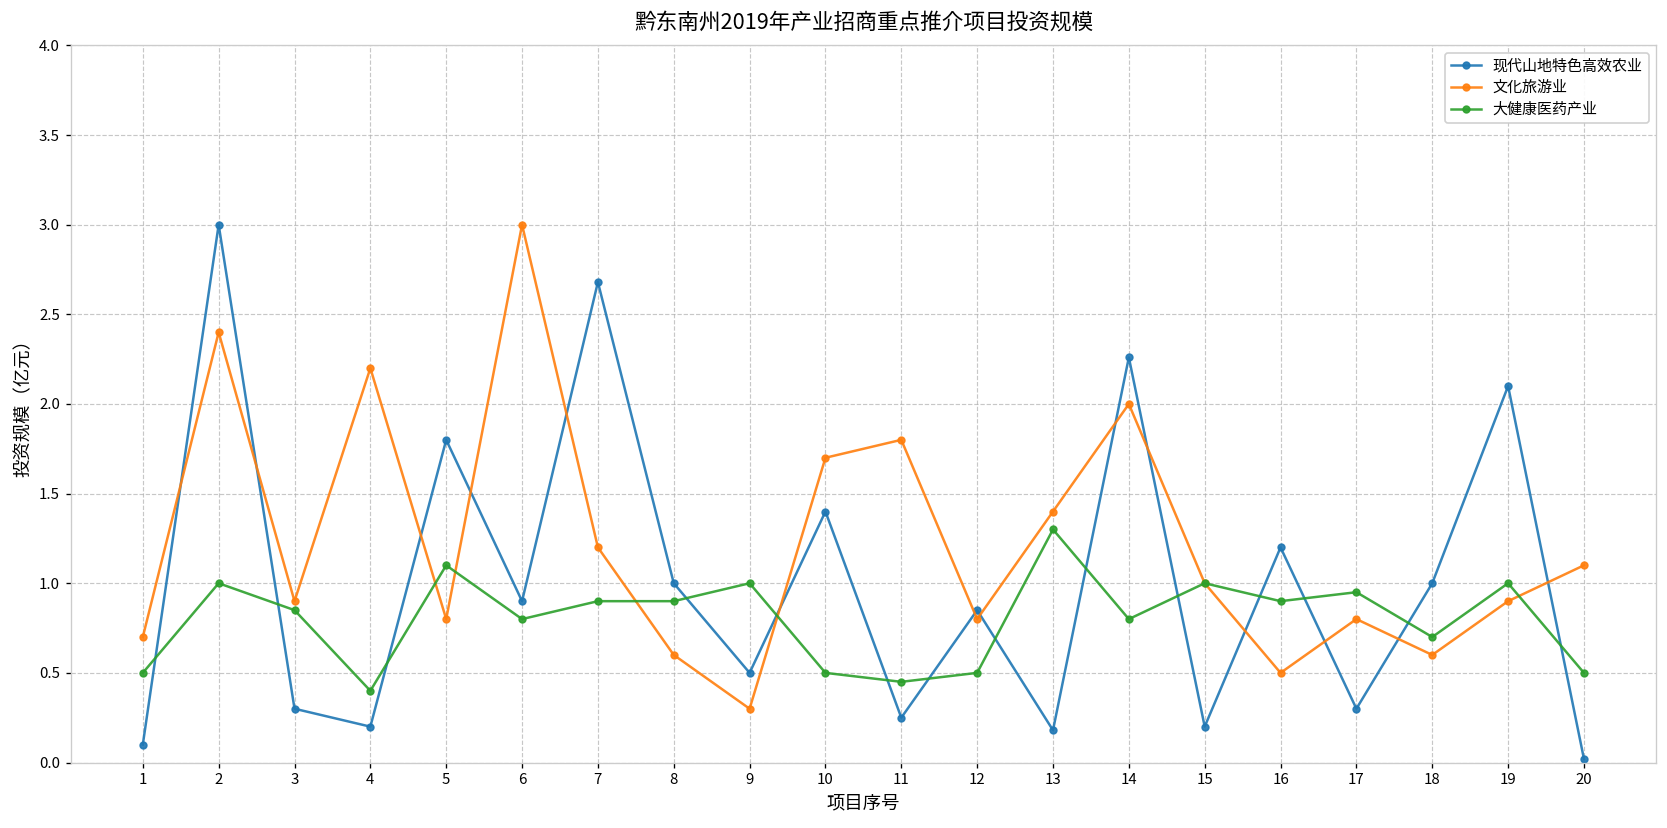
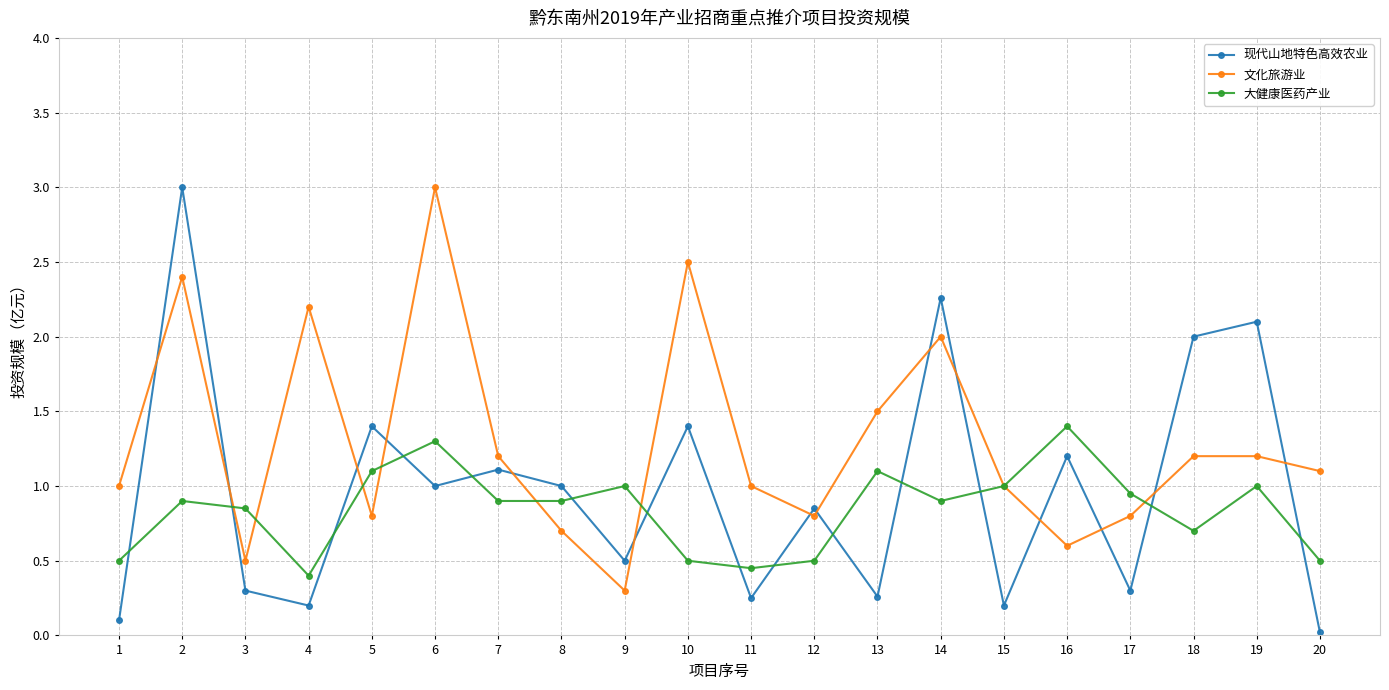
  {
    "现代山地特色高效农业": {
      "1": 0.10,
      "2": 3.00,
      "3": 0.30,
      "4": 0.20,
-     "5": 1.8,
-     "6": 0.9,
-     "7": 2.68,
+     "5": 1.4,
+     "6": 1.0,
+     "7": 1.11,
      "8": 1.00,
      "9": 0.50,
      "10": 1.40,
      "11": 0.25,
      "12": 0.85,
-     "13": 0.18,
+     "13": 0.26,
      "14": 2.26,
      "15": 0.20,
      "16": 1.20,
      "17": 0.30,
-     "18": 1,
+     "18": 2,
      "19": 2.10,
      "20": 0.02
    },
    "文化旅游业": {
-     "1": 0.7,
+     "1": 1.0,
      "2": 2.4,
-     "3": 0.9,
+     "3": 0.5,
      "4": 2.2,
      "5": 0.8,
      "6": 3.0,
      "7": 1.2,
-     "8": 0.6,
+     "8": 0.7,
      "9": 0.3,
-     "10": 1.7,
-     "11": 1.8,
+     "10": 2.5,
+     "11": 1.0,
      "12": 0.8,
-     "13": 1.4,
+     "13": 1.5,
      "14": 2.0,
-     "16": 0.5,
+     "16": 0.6,
      "17": 0.8,
-     "18": 0.6,
-     "19": 0.9,
+     "18": 1.2,
+     "19": 1.2,
      "20": 1.1
    },
    "大健康医药产业": {
      "1": 0.5,
-     "2": 1.0,
+     "2": 0.9,
      "3": 0.85,
      "4": 0.4,
      "5": 1.1,
-     "6": 0.8,
+     "6": 1.3,
      "7": 0.9,
      "8": 0.9,
      "9": 1.0,
      "10": 0.5,
      "11": 0.45,
      "12": 0.5,
-     "13": 1.3,
-     "14": 0.8,
-     "16": 0.9,
+     "13": 1.1,
+     "14": 0.9,
+     "16": 1.4,
      "17": 0.95,
      "18": 0.7,
      "19": 1.0,
      "20": 0.5
    }
  }
